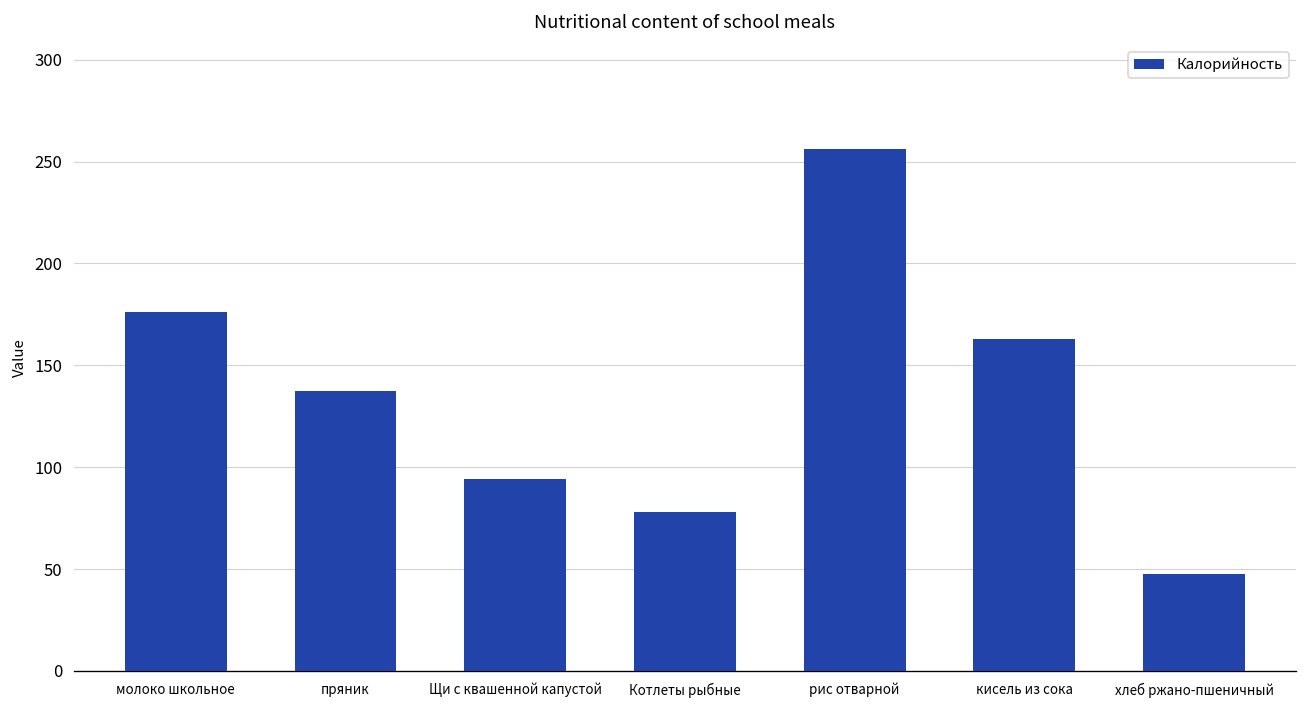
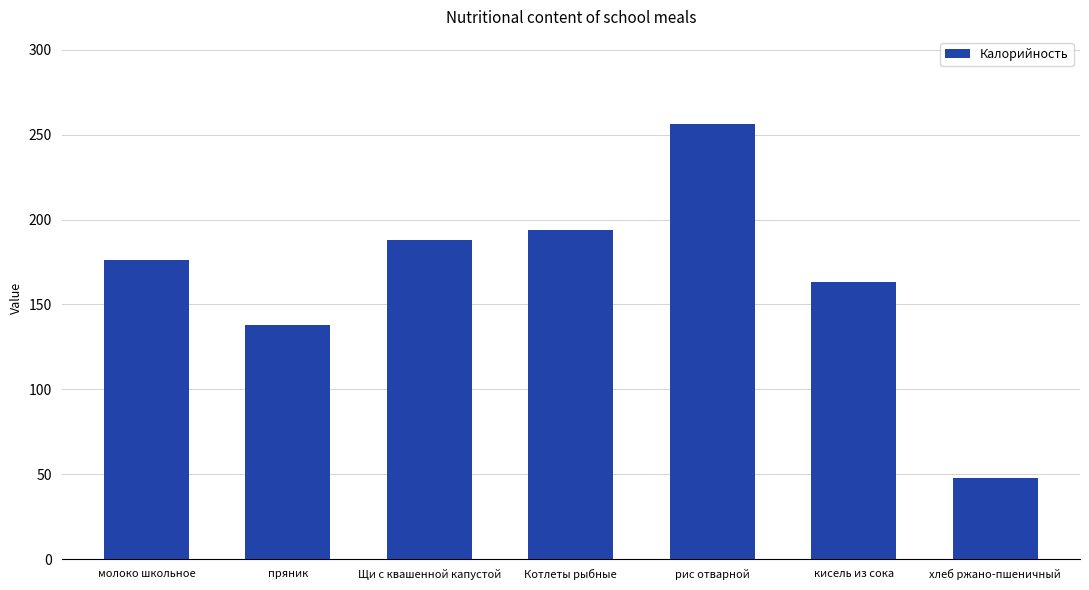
  {
    "молоко школьное": 176,
    "пряник": 138,
-   "Щи с квашенной капустой": 94,
-   "Котлеты рыбные": 78,
+   "Щи с квашенной капустой": 188,
+   "Котлеты рыбные": 194,
    "рис отварной": 256,
    "кисель из сока": 163,
    "хлеб ржано-пшеничный": 48
  }
